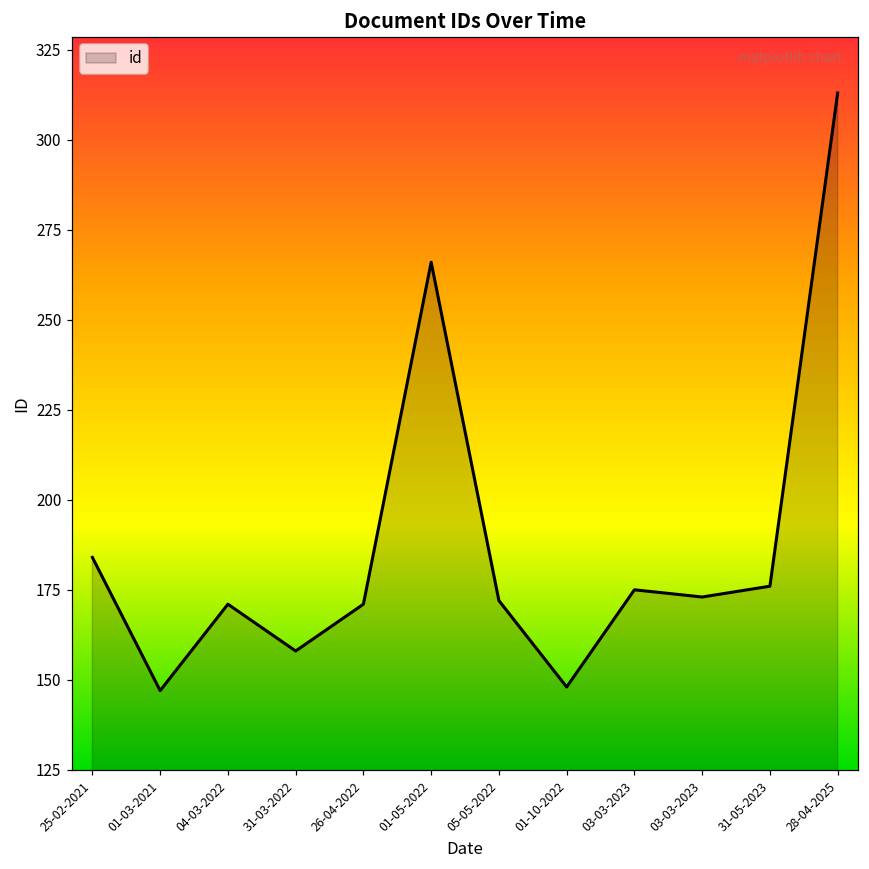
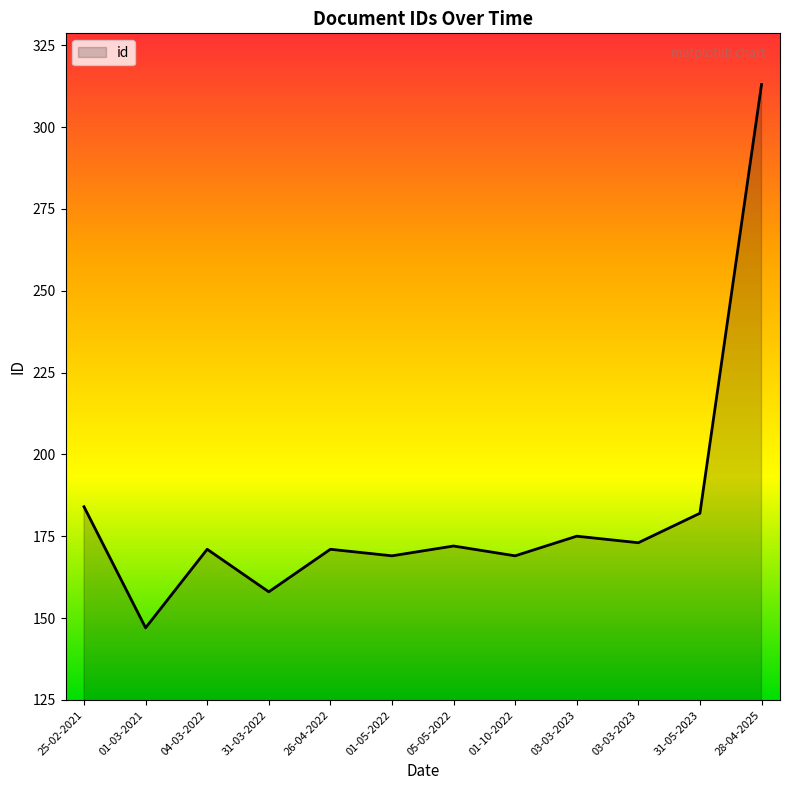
  {
    "25-02-2021": 184,
    "01-03-2021": 147,
    "04-03-2022": 171,
    "31-03-2022": 158,
    "26-04-2022": 171,
-   "01-05-2022": 266,
+   "01-05-2022": 169,
    "05-05-2022": 172,
-   "01-10-2022": 148,
-   "31-05-2023": 176,
+   "01-10-2022": 169,
+   "31-05-2023": 182,
    "28-04-2025": 313
  }
